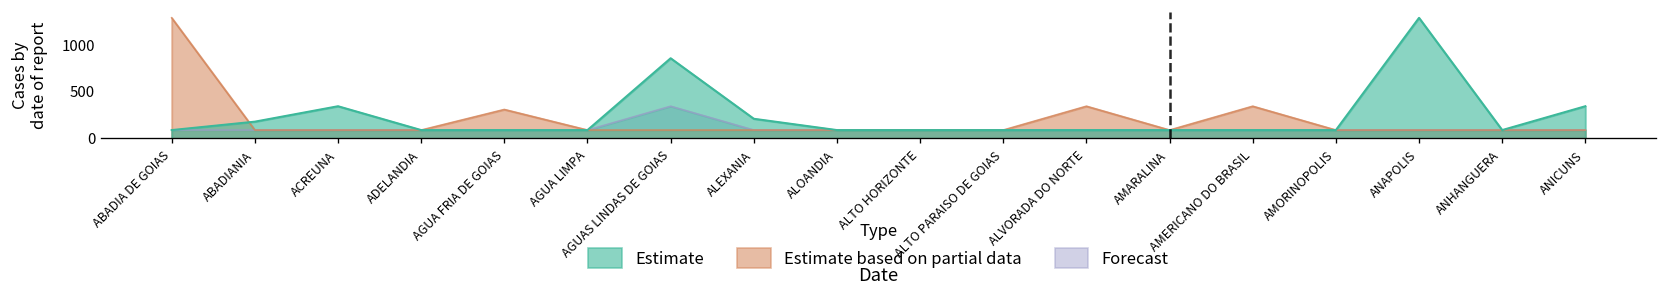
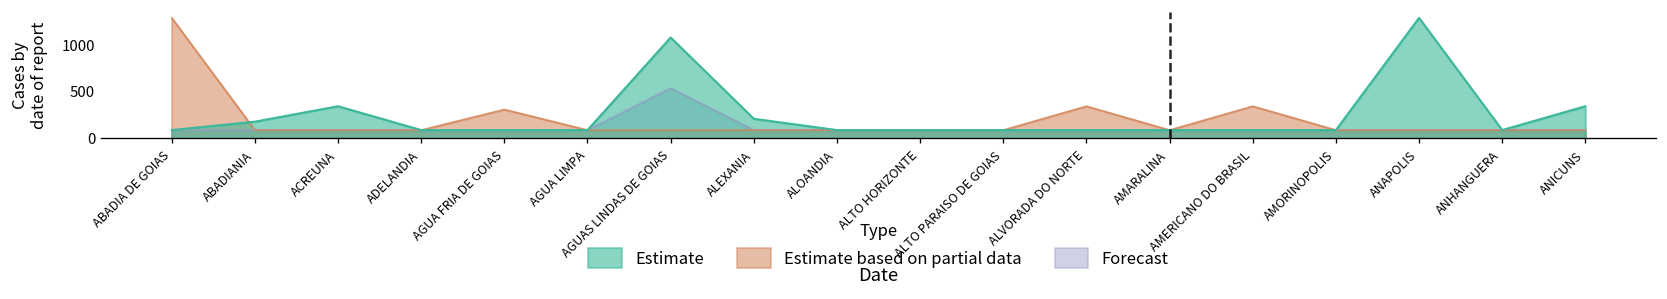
  {
    "Forecast": {
-     "AGUAS LINDAS DE GOIAS": 300
+     "AGUAS LINDAS DE GOIAS": 500
    },
    "Estimate based on partial data": {
      "ABADIA DE GOIAS": 1300,
      "AGUA FRIA DE GOIAS": 300,
      "AGUAS LINDAS DE GOIAS": 100,
      "ALVORADA DO NORTE": 300,
      "AMERICANO DO BRASIL": 300
    },
    "Estimate": {
      "ABADIANIA": 200,
      "ACREUNA": 300,
-     "AGUAS LINDAS DE GOIAS": 900,
+     "AGUAS LINDAS DE GOIAS": 1100,
      "ALEXANIA": 200,
      "ANAPOLIS": 1300,
      "ANICUNS": 300
    }
  }
